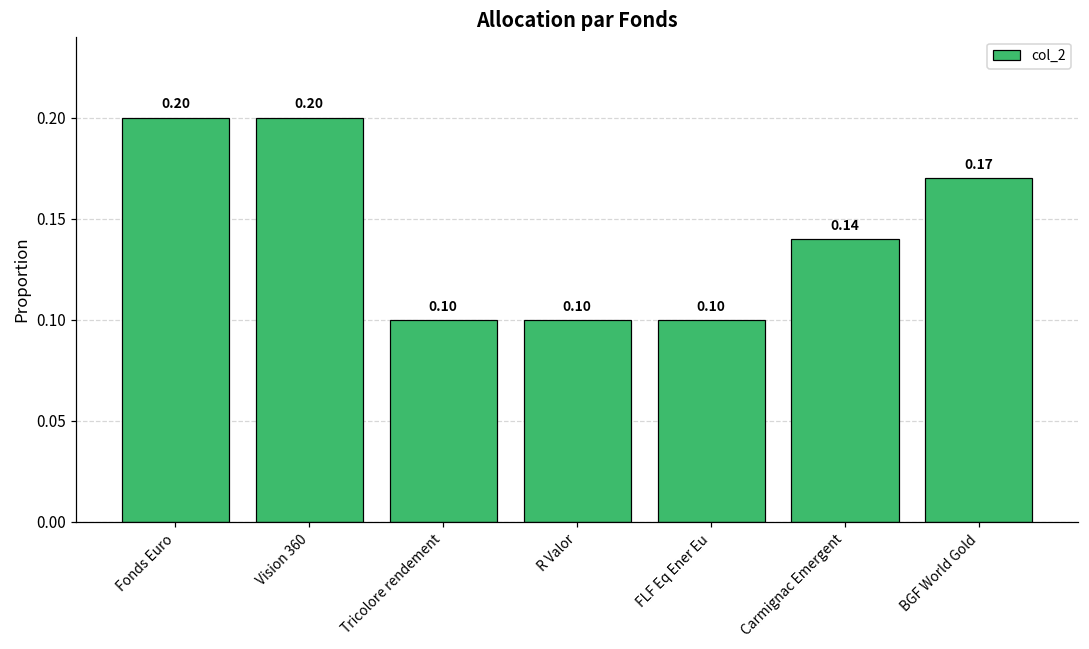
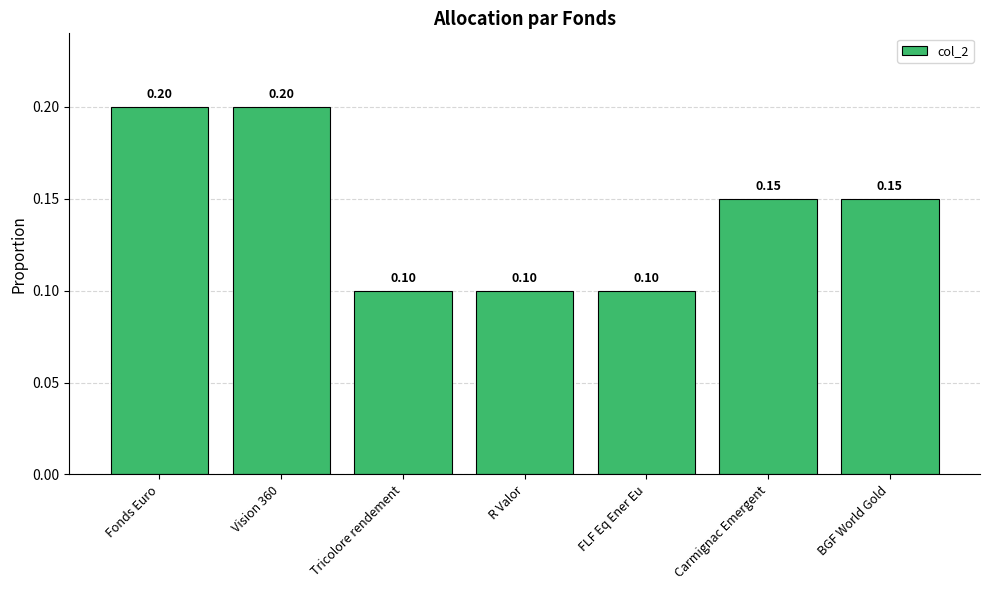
  {
    "Fonds Euro": 0.20,
    "Vision 360": 0.20,
    "Tricolore rendement": 0.10,
    "R Valor": 0.10,
    "FLF Eq Ener Eu": 0.10,
-   "Carmignac Emergent": 0.14,
-   "BGF World Gold": 0.17
+   "Carmignac Emergent": 0.15,
+   "BGF World Gold": 0.15
  }
